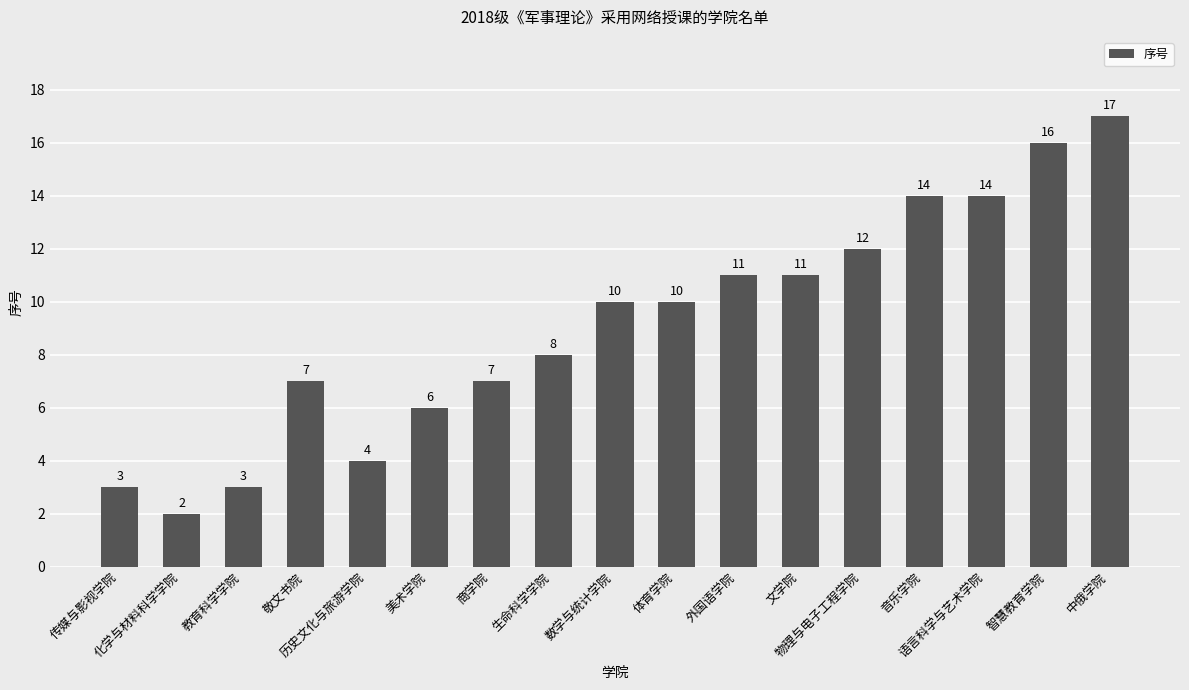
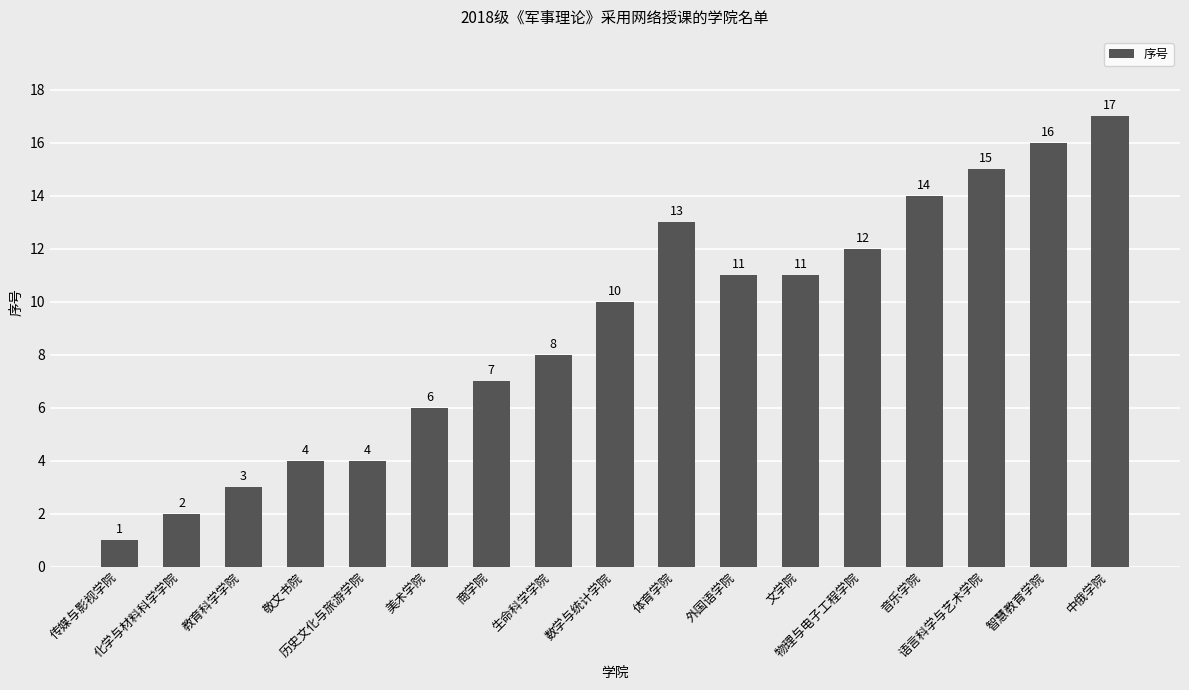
  {
-   "传媒与影视学院": 3,
+   "传媒与影视学院": 1,
    "化学与材料科学学院": 2,
    "教育科学学院": 3,
-   "敬文书院": 7,
+   "敬文书院": 4,
    "历史文化与旅游学院": 4,
    "美术学院": 6,
    "商学院": 7,
    "生命科学学院": 8,
    "数学与统计学院": 10,
-   "体育学院": 10,
+   "体育学院": 13,
    "外国语学院": 11,
    "文学院": 11,
    "物理与电子工程学院": 12,
    "音乐学院": 14,
-   "语言科学与艺术学院": 14,
+   "语言科学与艺术学院": 15,
    "智慧教育学院": 16,
    "中俄学院": 17
  }
